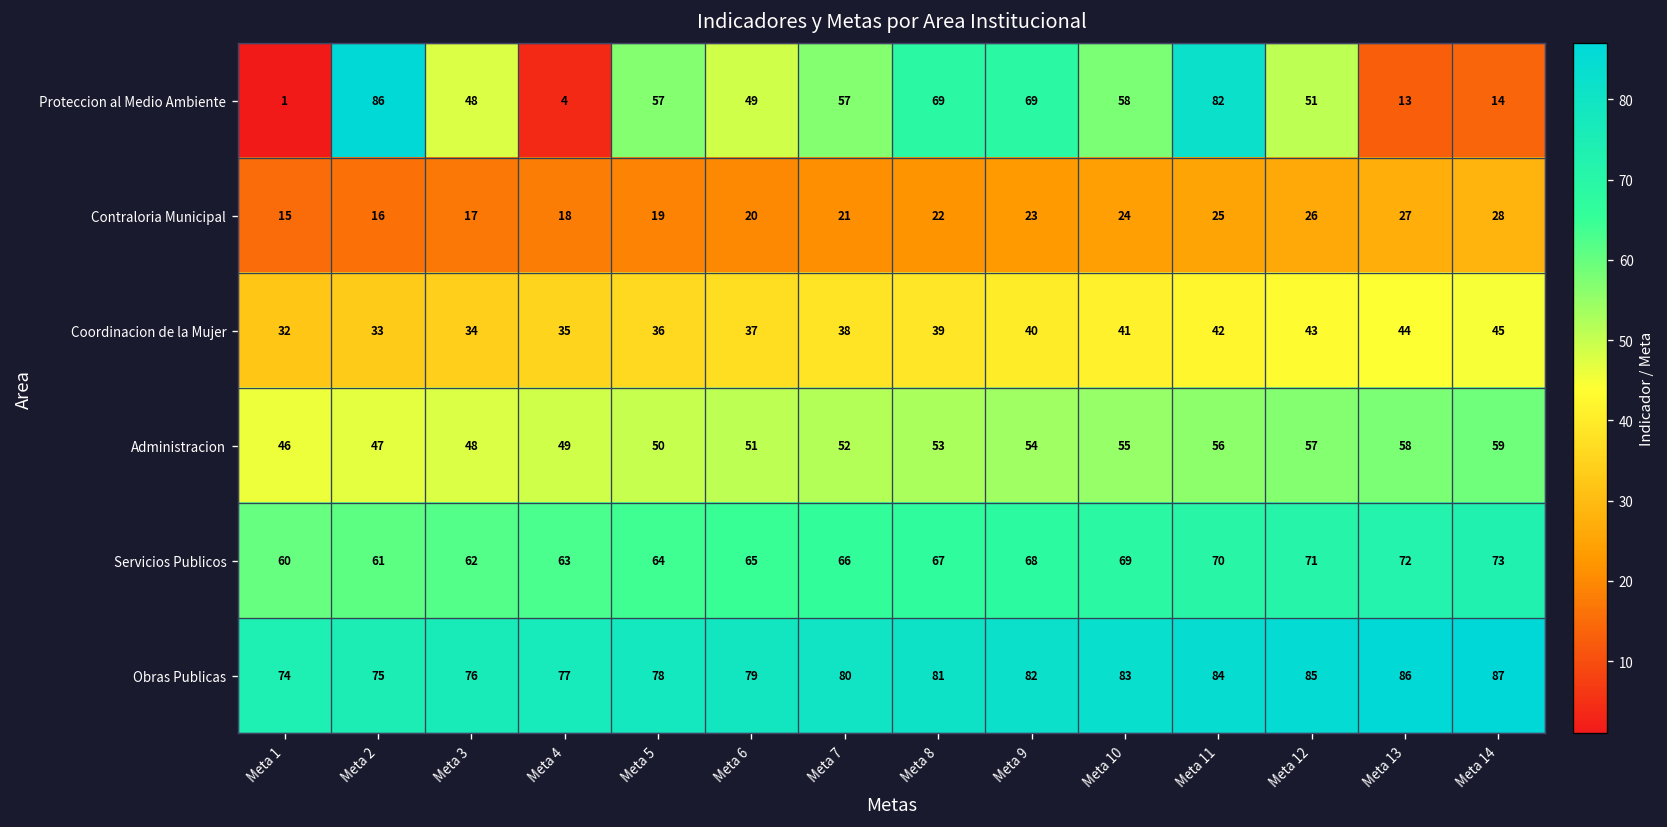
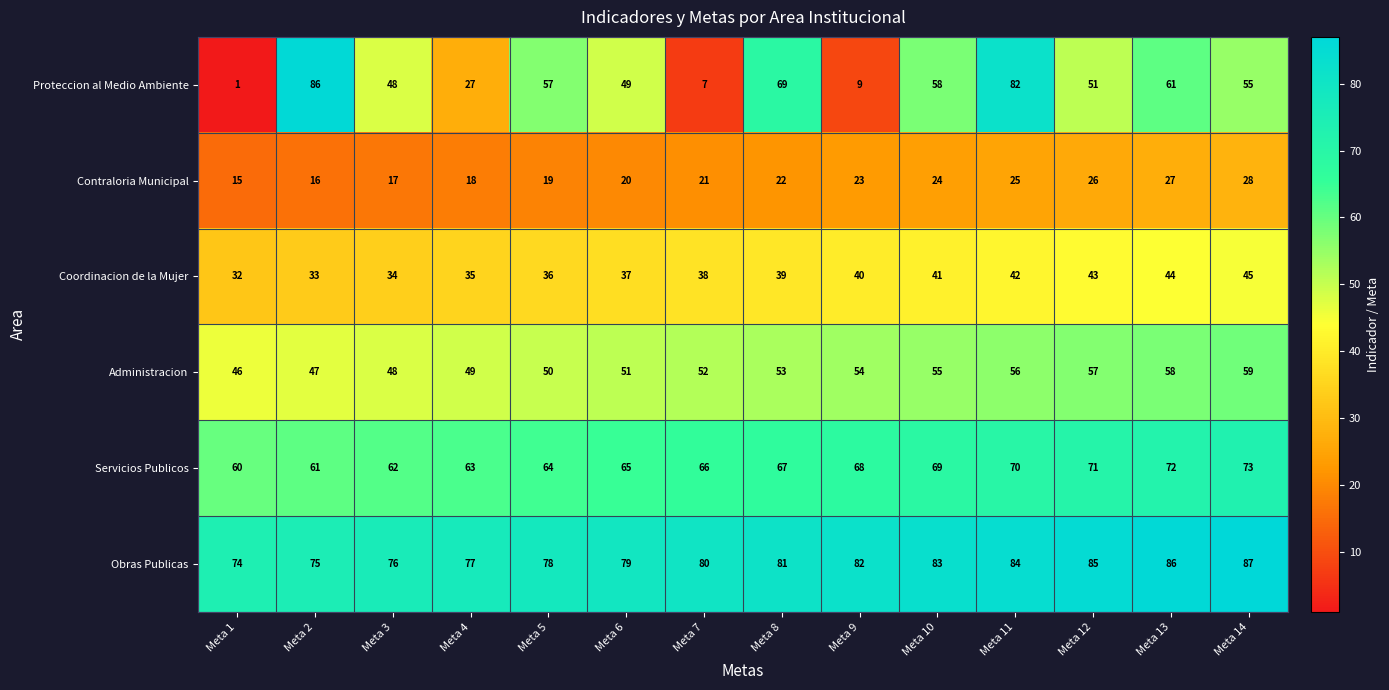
  {
    "Proteccion al Medio Ambiente": {
      "Meta 1": 1,
      "Meta 2": 86,
      "Meta 3": 48,
-     "Meta 4": 4,
+     "Meta 4": 27,
      "Meta 5": 57,
      "Meta 6": 49,
-     "Meta 7": 57,
+     "Meta 7": 7,
      "Meta 8": 69,
-     "Meta 9": 69,
+     "Meta 9": 9,
      "Meta 10": 58,
      "Meta 11": 82,
      "Meta 12": 51,
-     "Meta 13": 13,
-     "Meta 14": 14
+     "Meta 13": 61,
+     "Meta 14": 55
    },
    "Contraloria Municipal": {
      "Meta 1": 15,
      "Meta 2": 16,
      "Meta 3": 17,
      "Meta 4": 18,
      "Meta 5": 19,
      "Meta 6": 20,
      "Meta 7": 21,
      "Meta 8": 22,
      "Meta 9": 23,
      "Meta 10": 24,
      "Meta 11": 25,
      "Meta 12": 26,
      "Meta 13": 27,
      "Meta 14": 28
    },
    "Coordinacion de la Mujer": {
      "Meta 1": 32,
      "Meta 2": 33,
      "Meta 3": 34,
      "Meta 4": 35,
      "Meta 5": 36,
      "Meta 6": 37,
      "Meta 7": 38,
      "Meta 8": 39,
      "Meta 9": 40,
      "Meta 10": 41,
      "Meta 11": 42,
      "Meta 12": 43,
      "Meta 13": 44,
      "Meta 14": 45
    },
    "Administracion": {
      "Meta 1": 46,
      "Meta 2": 47,
      "Meta 3": 48,
      "Meta 4": 49,
      "Meta 5": 50,
      "Meta 6": 51,
      "Meta 7": 52,
      "Meta 8": 53,
      "Meta 9": 54,
      "Meta 10": 55,
      "Meta 11": 56,
      "Meta 12": 57,
      "Meta 13": 58,
      "Meta 14": 59
    },
    "Servicios Publicos": {
      "Meta 1": 60,
      "Meta 2": 61,
      "Meta 3": 62,
      "Meta 4": 63,
      "Meta 5": 64,
      "Meta 6": 65,
      "Meta 7": 66,
      "Meta 8": 67,
      "Meta 9": 68,
      "Meta 10": 69,
      "Meta 11": 70,
      "Meta 12": 71,
      "Meta 13": 72,
      "Meta 14": 73
    },
    "Obras Publicas": {
      "Meta 1": 74,
      "Meta 2": 75,
      "Meta 3": 76,
      "Meta 4": 77,
      "Meta 5": 78,
      "Meta 6": 79,
      "Meta 7": 80,
      "Meta 8": 81,
      "Meta 9": 82,
      "Meta 10": 83,
      "Meta 11": 84,
      "Meta 12": 85,
      "Meta 13": 86,
      "Meta 14": 87
    }
  }
